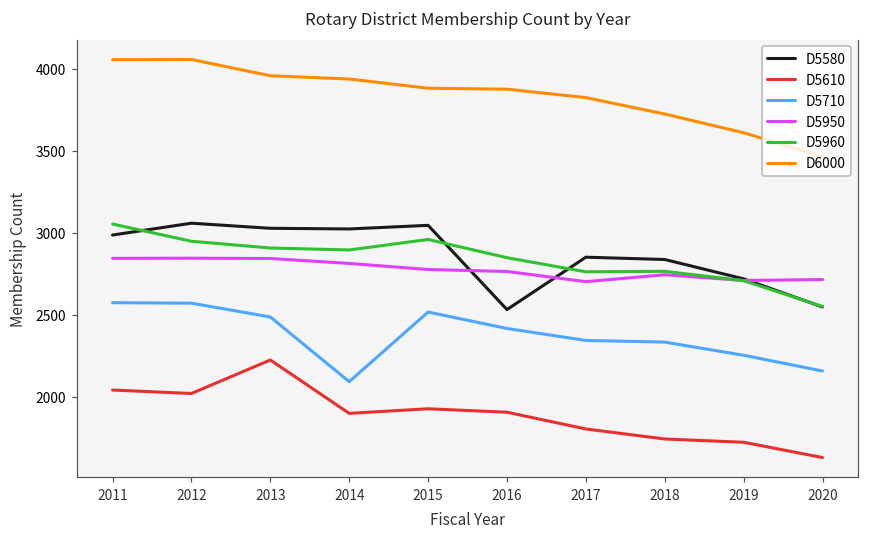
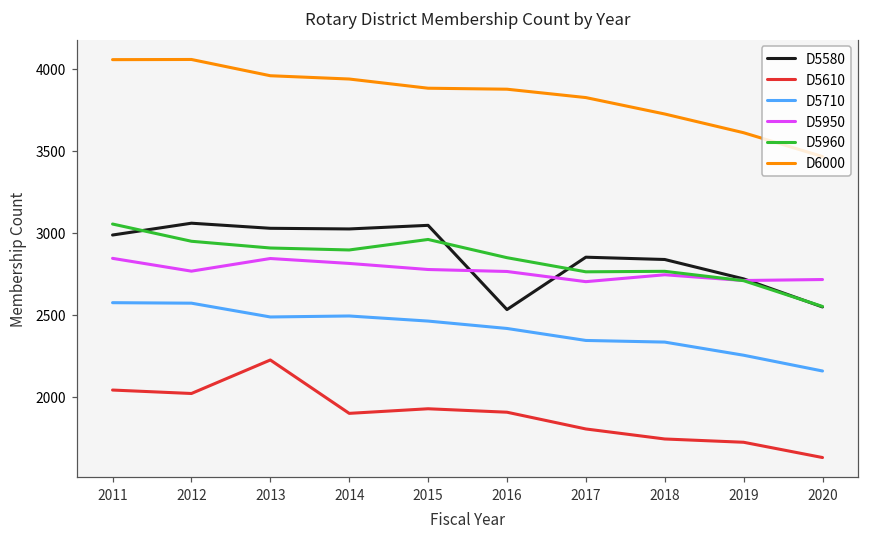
  {
    "D5580": {
      "2011": 2990,
      "2012": 3060,
      "2013": 3030,
      "2014": 3020,
      "2015": 3050,
      "2016": 2530,
      "2017": 2850,
      "2018": 2840
    },
    "D5610": {
      "2011": 2040,
      "2012": 2020,
      "2013": 2230,
      "2014": 1900,
      "2015": 1930,
      "2016": 1910,
      "2017": 1810,
      "2018": 1740,
      "2019": 1720,
      "2020": 1630
    },
    "D5710": {
      "2011": 2570,
      "2012": 2570,
      "2013": 2490,
-     "2014": 2090,
-     "2015": 2520,
+     "2014": 2490,
+     "2015": 2460,
      "2016": 2420,
      "2017": 2340,
      "2018": 2330,
      "2019": 2250,
      "2020": 2160
    },
    "D5950": {
      "2011": 2840,
-     "2012": 2850,
+     "2012": 2770,
      "2013": 2840,
      "2014": 2810,
      "2015": 2780,
      "2016": 2760,
      "2017": 2700,
      "2018": 2740,
      "2020": 2720
    },
    "D5960": {
      "2011": 3050,
      "2012": 2950,
      "2013": 2910,
      "2014": 2900,
      "2015": 2960,
      "2016": 2850,
      "2017": 2760,
      "2018": 2770
    },
    "D6000": {
      "2011": 4050,
      "2012": 4060,
      "2013": 3960,
      "2014": 3940,
      "2015": 3880,
      "2016": 3870,
      "2017": 3820,
      "2018": 3720,
      "2019": 3610
    }
  }
